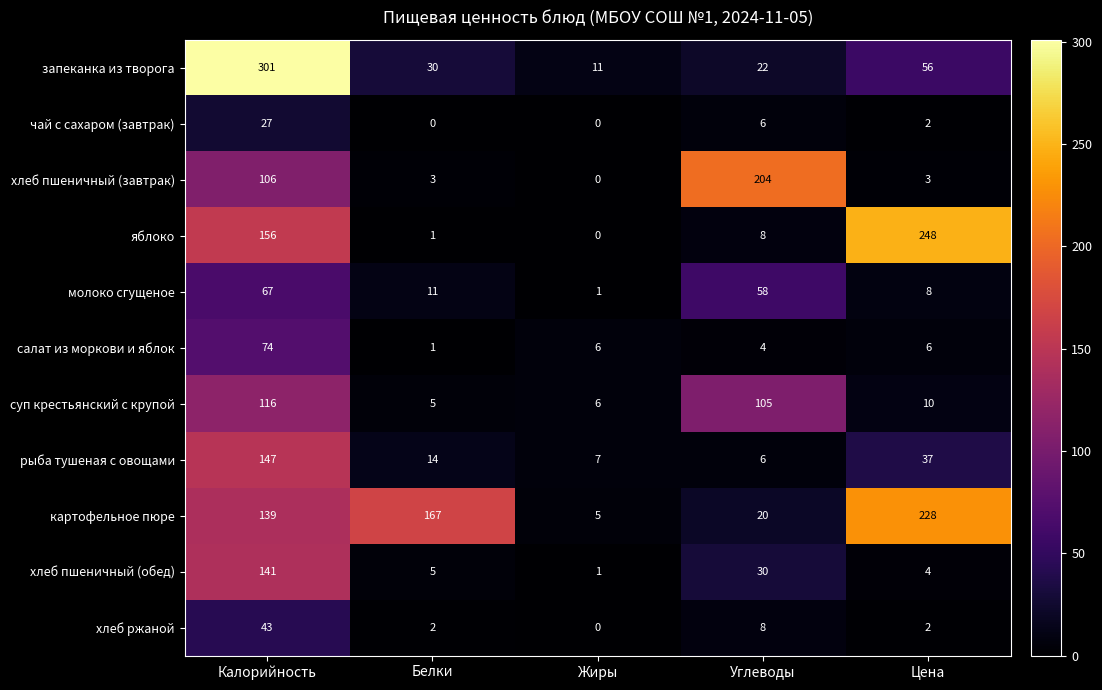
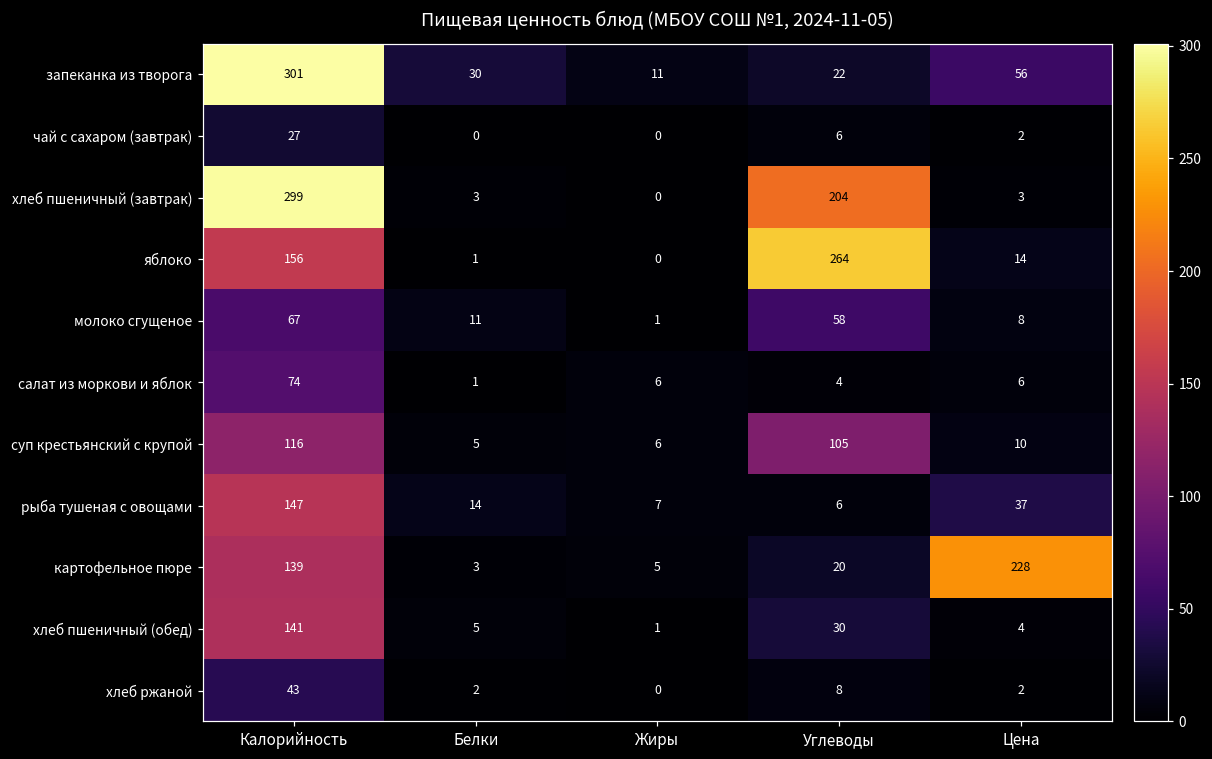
  {
    "запеканка из творога": {
      "Калорийность": 301,
      "Белки": 30,
      "Жиры": 11,
      "Углеводы": 22,
      "Цена": 56
    },
    "чай с сахаром (завтрак)": {
      "Калорийность": 27,
      "Белки": 0,
      "Жиры": 0,
      "Углеводы": 6,
      "Цена": 2
    },
    "хлеб пшеничный (завтрак)": {
-     "Калорийность": 106,
+     "Калорийность": 299,
      "Белки": 3,
      "Жиры": 0,
      "Углеводы": 204,
      "Цена": 3
    },
    "яблоко": {
      "Калорийность": 156,
      "Белки": 1,
      "Жиры": 0,
-     "Углеводы": 8,
-     "Цена": 248
+     "Углеводы": 264,
+     "Цена": 14
    },
    "молоко сгущеное": {
      "Калорийность": 67,
      "Белки": 11,
      "Жиры": 1,
      "Углеводы": 58,
      "Цена": 8
    },
    "салат из моркови и яблок": {
      "Калорийность": 74,
      "Белки": 1,
      "Жиры": 6,
      "Углеводы": 4,
      "Цена": 6
    },
    "суп крестьянский с крупой": {
      "Калорийность": 116,
      "Белки": 5,
      "Жиры": 6,
      "Углеводы": 105,
      "Цена": 10
    },
    "рыба тушеная с овощами": {
      "Калорийность": 147,
      "Белки": 14,
      "Жиры": 7,
      "Углеводы": 6,
      "Цена": 37
    },
    "картофельное пюре": {
      "Калорийность": 139,
-     "Белки": 167,
+     "Белки": 3,
      "Жиры": 5,
      "Углеводы": 20,
      "Цена": 228
    },
    "хлеб пшеничный (обед)": {
      "Калорийность": 141,
      "Белки": 5,
      "Жиры": 1,
      "Углеводы": 30,
      "Цена": 4
    },
    "хлеб ржаной": {
      "Калорийность": 43,
      "Белки": 2,
      "Жиры": 0,
      "Углеводы": 8,
      "Цена": 2
    }
  }
